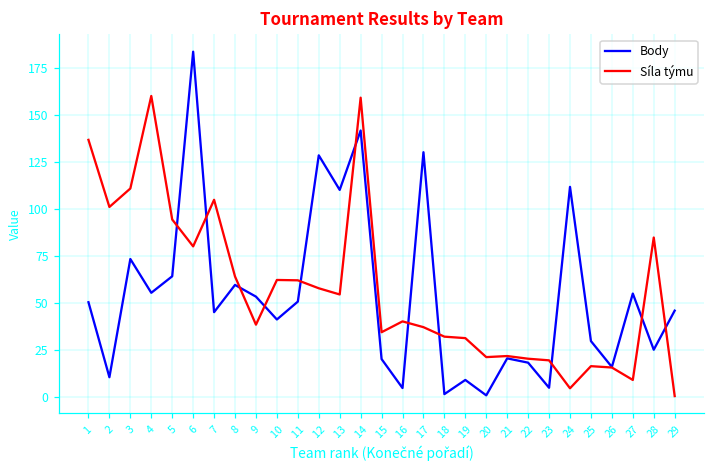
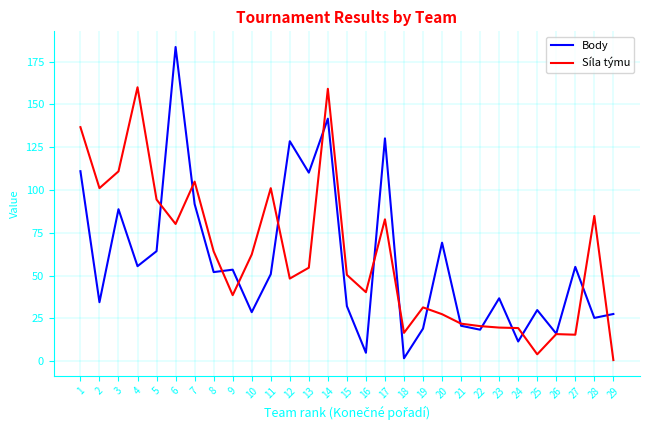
  {
    "Body": {
-     "1": 50,
-     "2": 11,
-     "3": 73,
+     "1": 111,
+     "2": 34,
+     "3": 89,
      "4": 55,
      "5": 64,
      "6": 184,
-     "7": 45,
-     "8": 60,
+     "7": 92,
+     "8": 52,
      "9": 53,
-     "10": 41,
+     "10": 29,
      "11": 51,
      "12": 128,
      "13": 110,
      "14": 142,
-     "15": 20,
+     "15": 32,
      "16": 5,
      "17": 130,
      "18": 2,
-     "19": 9,
-     "20": 1,
+     "19": 19,
+     "20": 69,
      "22": 18,
-     "23": 5,
-     "24": 112,
+     "23": 37,
+     "24": 11,
      "25": 30,
      "27": 55,
      "28": 25,
-     "29": 46
+     "29": 28
    },
    "Síla týmu": {
      "1": 137,
      "2": 101,
      "3": 111,
      "4": 160,
      "5": 94,
      "6": 80,
      "7": 105,
      "8": 64,
      "9": 39,
      "10": 62,
-     "11": 62,
-     "12": 58,
+     "11": 101,
+     "12": 48,
      "13": 55,
      "14": 159,
-     "15": 35,
+     "15": 50,
      "16": 40,
-     "17": 37,
-     "18": 32,
+     "17": 83,
+     "18": 17,
      "19": 31,
-     "20": 21,
+     "20": 27,
      "22": 20,
      "23": 20,
-     "24": 5,
-     "25": 17,
-     "27": 9,
+     "24": 19,
+     "25": 4,
+     "27": 15,
      "28": 85,
      "29": 1
    }
  }
